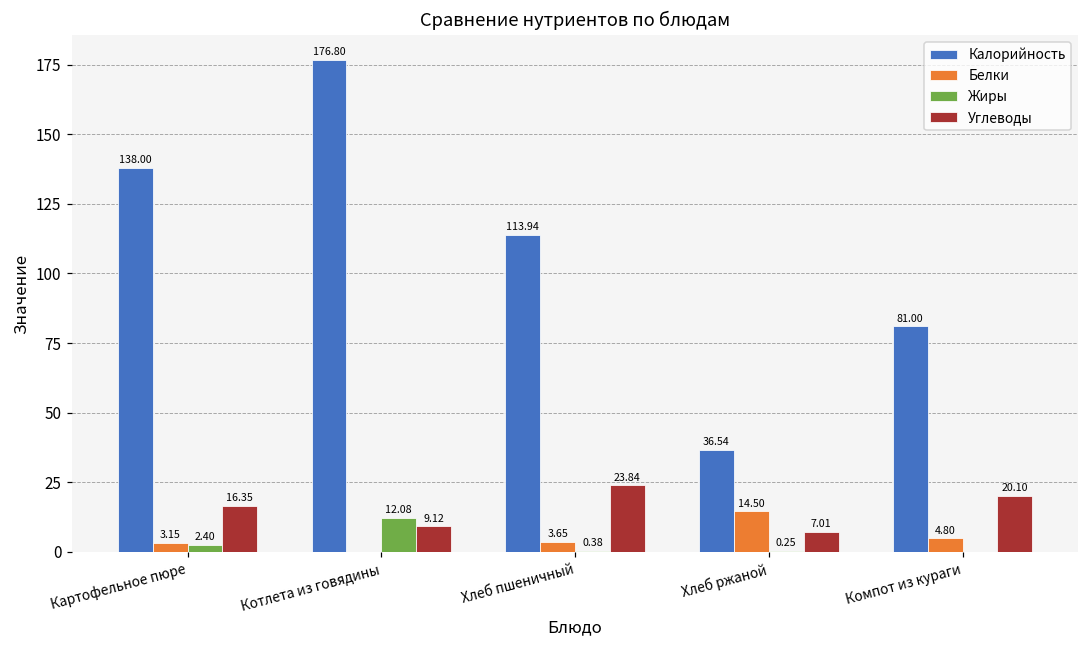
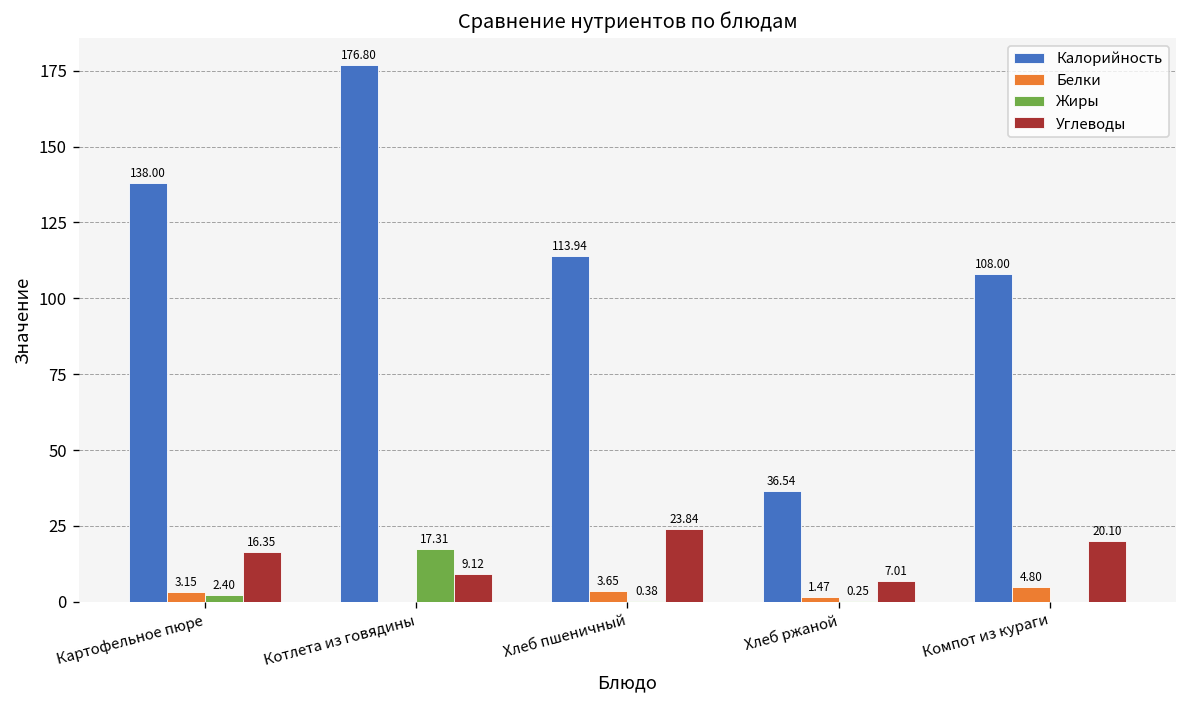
  {
    "Калорийность": {
      "Картофельное пюре": 138.00,
      "Котлета из говядины": 176.80,
      "Хлеб пшеничный": 113.94,
      "Хлеб ржаной": 36.54,
-     "Компот из кураги": 81.00
+     "Компот из кураги": 108.00
    },
    "Белки": {
      "Картофельное пюре": 3.15,
      "Хлеб пшеничный": 3.65,
-     "Хлеб ржаной": 14.50,
+     "Хлеб ржаной": 1.47,
      "Компот из кураги": 4.80
    },
    "Жиры": {
      "Картофельное пюре": 2.40,
-     "Котлета из говядины": 12.08,
+     "Котлета из говядины": 17.31,
      "Хлеб пшеничный": 0.38,
      "Хлеб ржаной": 0.25
    },
    "Углеводы": {
      "Картофельное пюре": 16.35,
      "Котлета из говядины": 9.12,
      "Хлеб пшеничный": 23.84,
      "Хлеб ржаной": 7.01,
      "Компот из кураги": 20.10
    }
  }
